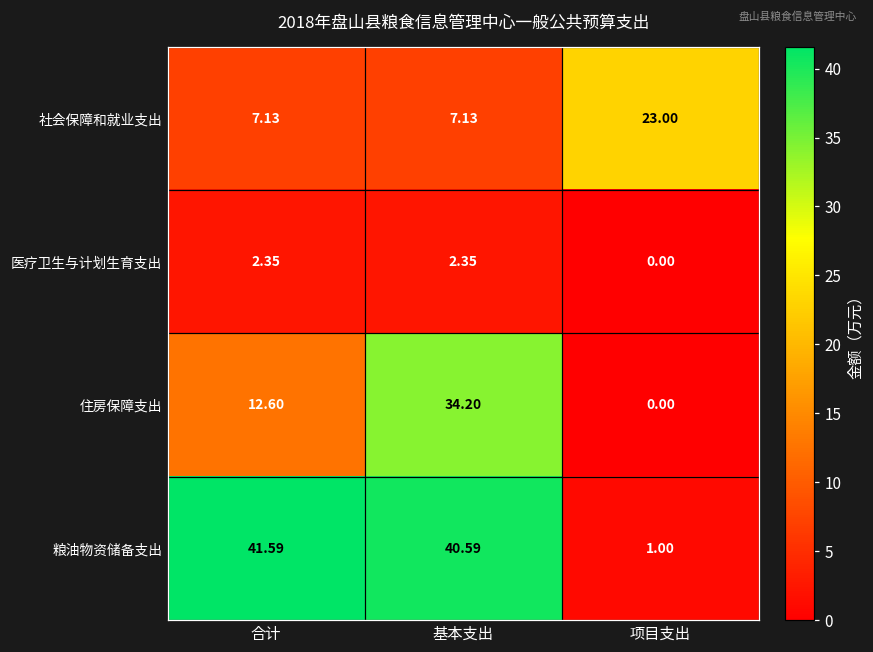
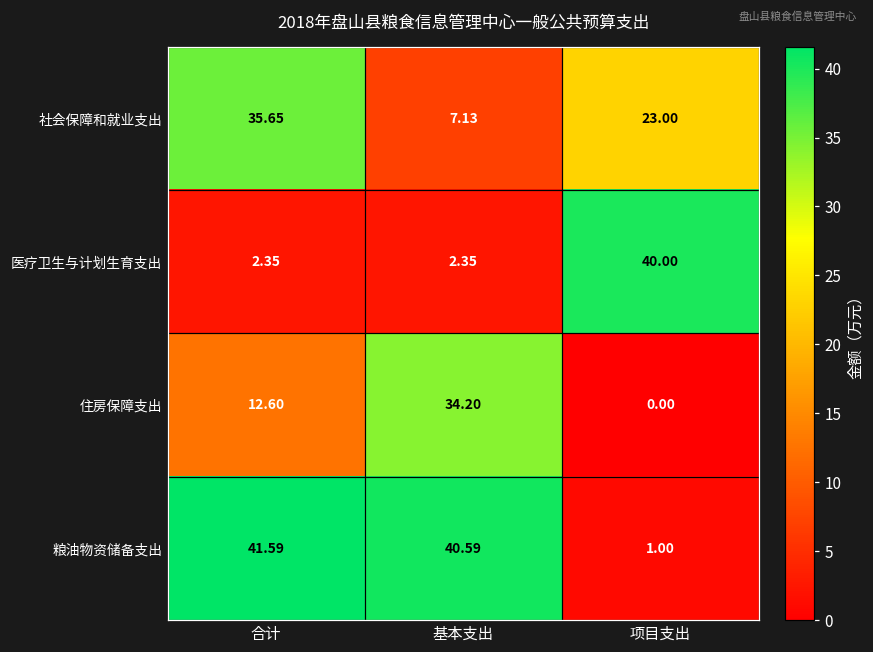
  {
    "社会保障和就业支出": {
-     "合计": 7.13,
+     "合计": 35.65,
      "基本支出": 7.13,
      "项目支出": 23.00
    },
    "医疗卫生与计划生育支出": {
      "合计": 2.35,
      "基本支出": 2.35,
-     "项目支出": 0.00
+     "项目支出": 40.00
    },
    "住房保障支出": {
      "合计": 12.60,
      "基本支出": 34.20,
      "项目支出": 0.00
    },
    "粮油物资储备支出": {
      "合计": 41.59,
      "基本支出": 40.59,
      "项目支出": 1.00
    }
  }
